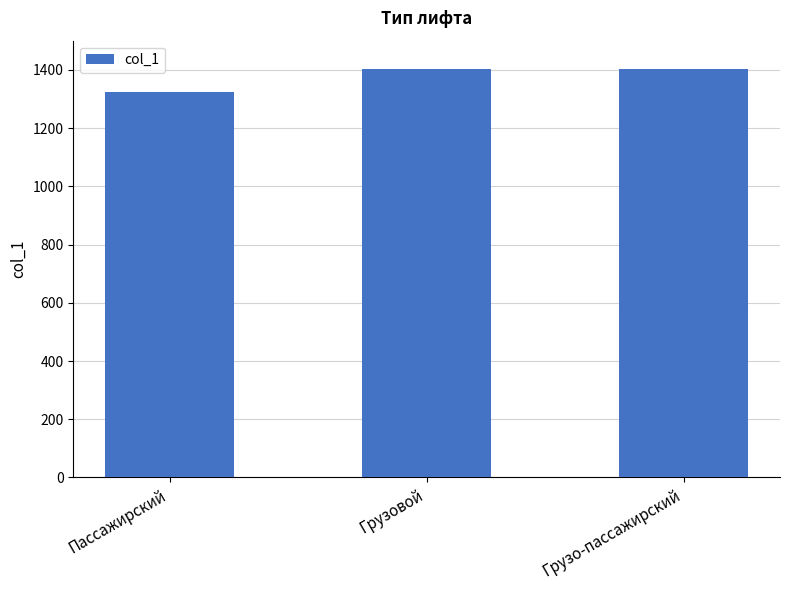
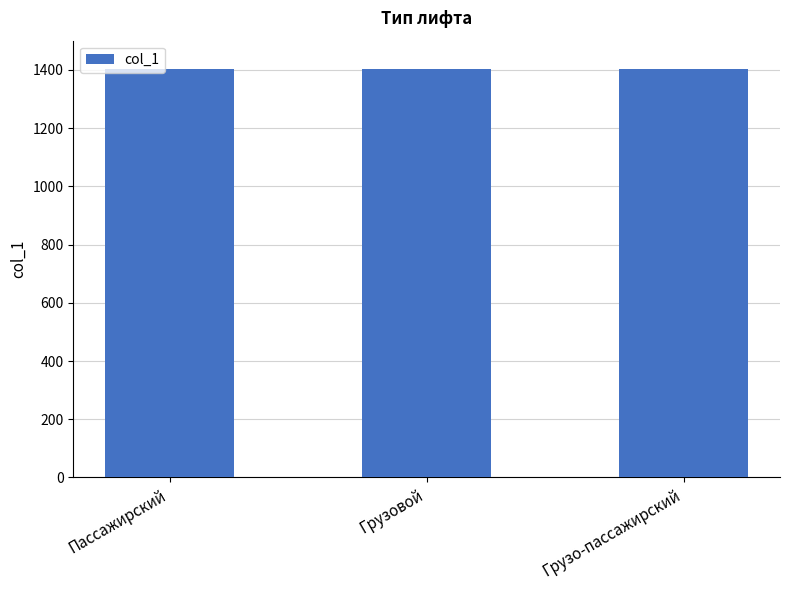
  {
-   "Пассажирский": 1320,
+   "Пассажирский": 1400,
    "Грузовой": 1400,
    "Грузо-пассажирский": 1400
  }
